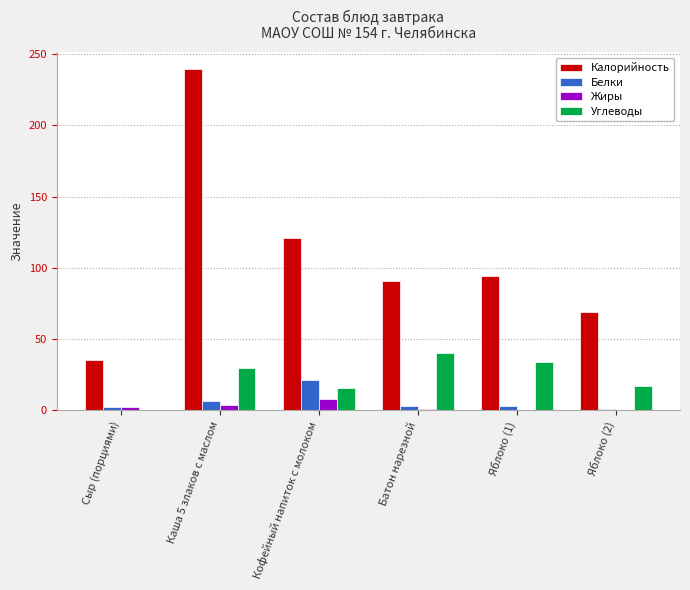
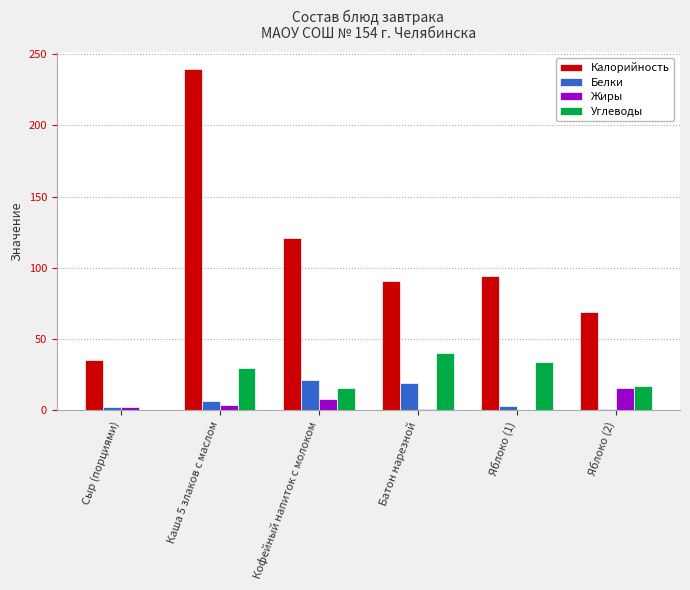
  {
    "Калорийность": {
      "Сыр (порциями)": 36,
      "Каша 5 злаков с маслом": 239,
      "Кофейный напиток с молоком": 121,
      "Батон нарезной": 91,
      "Яблоко (1)": 94,
      "Яблоко (2)": 69
    },
    "Белки": {
      "Сыр (порциями)": 3,
      "Каша 5 злаков с маслом": 7,
      "Кофейный напиток с молоком": 22,
-     "Батон нарезной": 3,
+     "Батон нарезной": 19,
      "Яблоко (1)": 3
    },
    "Жиры": {
      "Сыр (порциями)": 3,
      "Каша 5 злаков с маслом": 4,
      "Кофейный напиток с молоком": 8,
      "Яблоко (1)": 0,
-     "Яблоко (2)": 0
+     "Яблоко (2)": 16
    },
    "Углеводы": {
      "Каша 5 злаков с маслом": 30,
      "Кофейный напиток с молоком": 16,
      "Батон нарезной": 40,
      "Яблоко (1)": 34,
      "Яблоко (2)": 17
    }
  }
